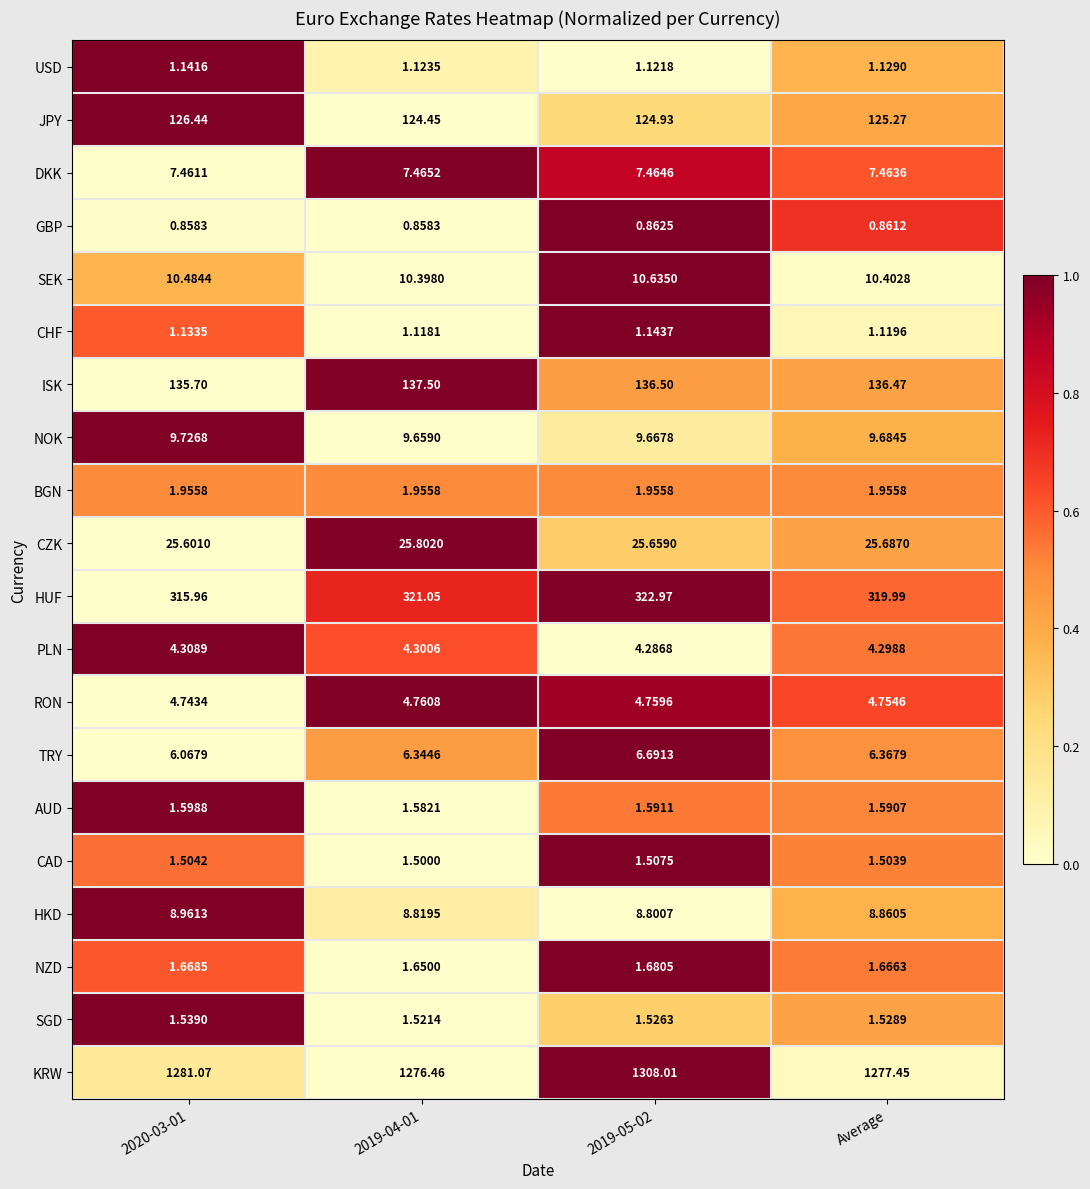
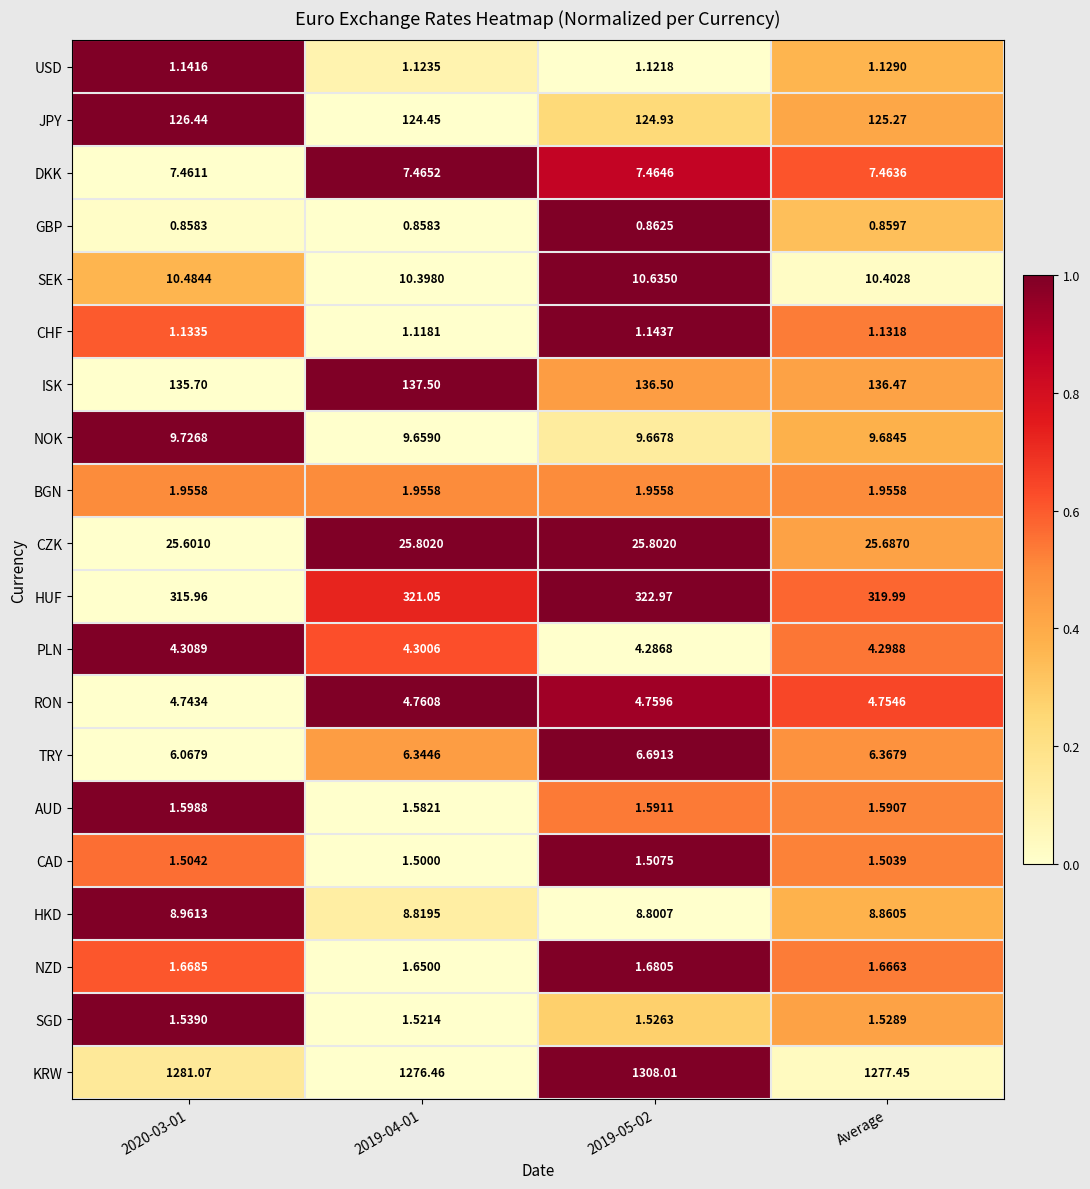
  {
    "USD": {
      "2020-03-01": 1.1416,
      "2019-04-01": 1.1235,
      "2019-05-02": 1.1218,
      "Average": 1.1290
    },
    "JPY": {
      "2020-03-01": 126.44,
      "2019-04-01": 124.45,
      "2019-05-02": 124.93,
      "Average": 125.27
    },
    "DKK": {
      "2020-03-01": 7.4611,
      "2019-04-01": 7.4652,
      "2019-05-02": 7.4646,
      "Average": 7.4636
    },
    "GBP": {
      "2020-03-01": 0.8583,
      "2019-04-01": 0.8583,
      "2019-05-02": 0.8625,
-     "Average": 0.8612
+     "Average": 0.8597
    },
    "SEK": {
      "2020-03-01": 10.4844,
      "2019-04-01": 10.3980,
      "2019-05-02": 10.6350,
      "Average": 10.4028
    },
    "CHF": {
      "2020-03-01": 1.1335,
      "2019-04-01": 1.1181,
      "2019-05-02": 1.1437,
-     "Average": 1.1196
+     "Average": 1.1318
    },
    "ISK": {
      "2020-03-01": 135.70,
      "2019-04-01": 137.50,
      "2019-05-02": 136.50,
      "Average": 136.47
    },
    "NOK": {
      "2020-03-01": 9.7268,
      "2019-04-01": 9.6590,
      "2019-05-02": 9.6678,
      "Average": 9.6845
    },
    "BGN": {
      "2020-03-01": 1.9558,
      "2019-04-01": 1.9558,
      "2019-05-02": 1.9558,
      "Average": 1.9558
    },
    "CZK": {
      "2020-03-01": 25.6010,
      "2019-04-01": 25.8020,
-     "2019-05-02": 25.6590,
+     "2019-05-02": 25.8020,
      "Average": 25.6870
    },
    "HUF": {
      "2020-03-01": 315.96,
      "2019-04-01": 321.05,
      "2019-05-02": 322.97,
      "Average": 319.99
    },
    "PLN": {
      "2020-03-01": 4.3089,
      "2019-04-01": 4.3006,
      "2019-05-02": 4.2868,
      "Average": 4.2988
    },
    "RON": {
      "2020-03-01": 4.7434,
      "2019-04-01": 4.7608,
      "2019-05-02": 4.7596,
      "Average": 4.7546
    },
    "TRY": {
      "2020-03-01": 6.0679,
      "2019-04-01": 6.3446,
      "2019-05-02": 6.6913,
      "Average": 6.3679
    },
    "AUD": {
      "2020-03-01": 1.5988,
      "2019-04-01": 1.5821,
      "2019-05-02": 1.5911,
      "Average": 1.5907
    },
    "CAD": {
      "2020-03-01": 1.5042,
      "2019-04-01": 1.5000,
      "2019-05-02": 1.5075,
      "Average": 1.5039
    },
    "HKD": {
      "2020-03-01": 8.9613,
      "2019-04-01": 8.8195,
      "2019-05-02": 8.8007,
      "Average": 8.8605
    },
    "NZD": {
      "2020-03-01": 1.6685,
      "2019-04-01": 1.6500,
      "2019-05-02": 1.6805,
      "Average": 1.6663
    },
    "SGD": {
      "2020-03-01": 1.5390,
      "2019-04-01": 1.5214,
      "2019-05-02": 1.5263,
      "Average": 1.5289
    },
    "KRW": {
      "2020-03-01": 1281.07,
      "2019-04-01": 1276.46,
      "2019-05-02": 1308.01,
      "Average": 1277.45
    }
  }
